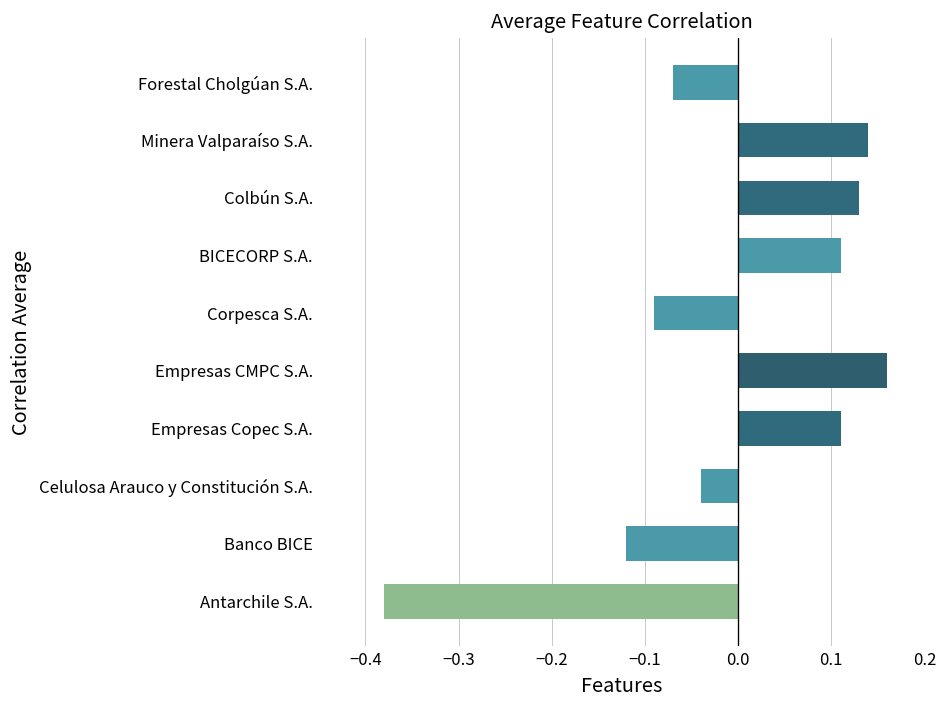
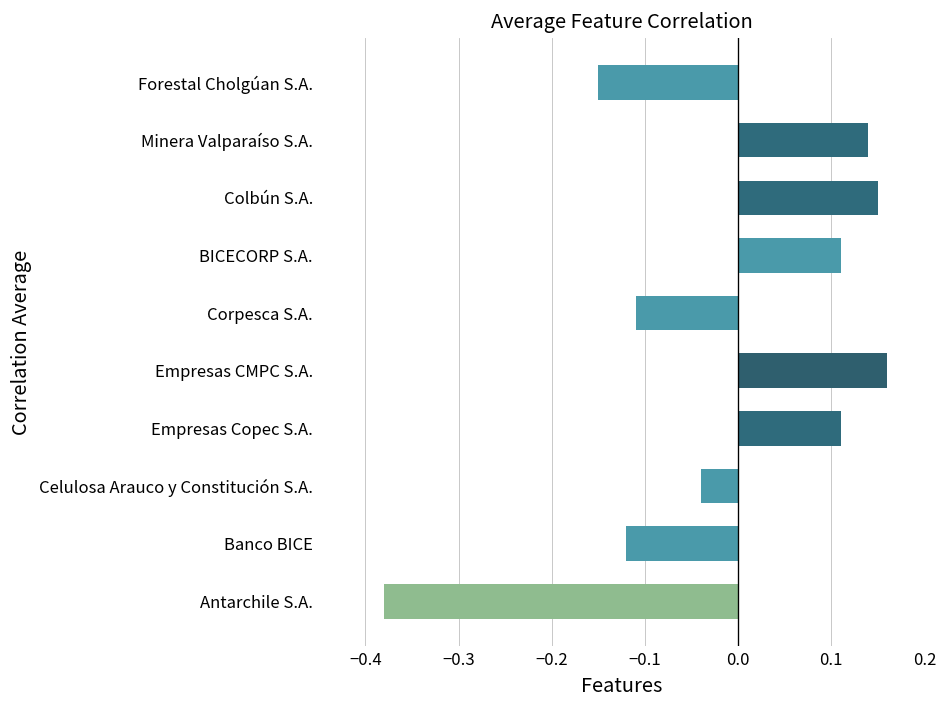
  {
-   "Forestal Cholgúan S.A.": -0.07,
+   "Forestal Cholgúan S.A.": -0.15,
    "Minera Valparaíso S.A.": 0.14,
-   "Colbún S.A.": 0.13,
+   "Colbún S.A.": 0.15,
    "BICECORP S.A.": 0.11,
-   "Corpesca S.A.": -0.09,
+   "Corpesca S.A.": -0.11,
    "Empresas CMPC S.A.": 0.16,
    "Empresas Copec S.A.": 0.11,
    "Celulosa Arauco y Constitución S.A.": -0.04,
    "Banco BICE": -0.12,
    "Antarchile S.A.": -0.38
  }
